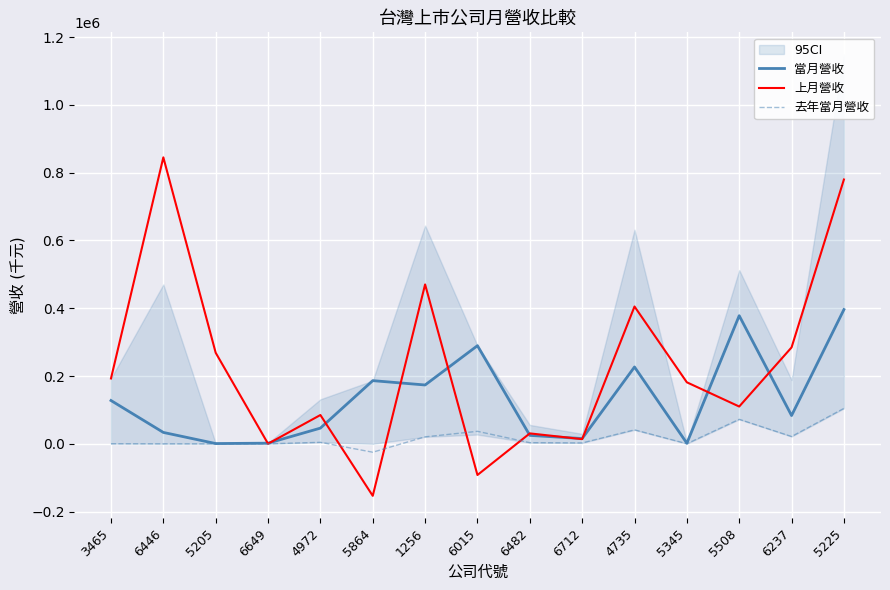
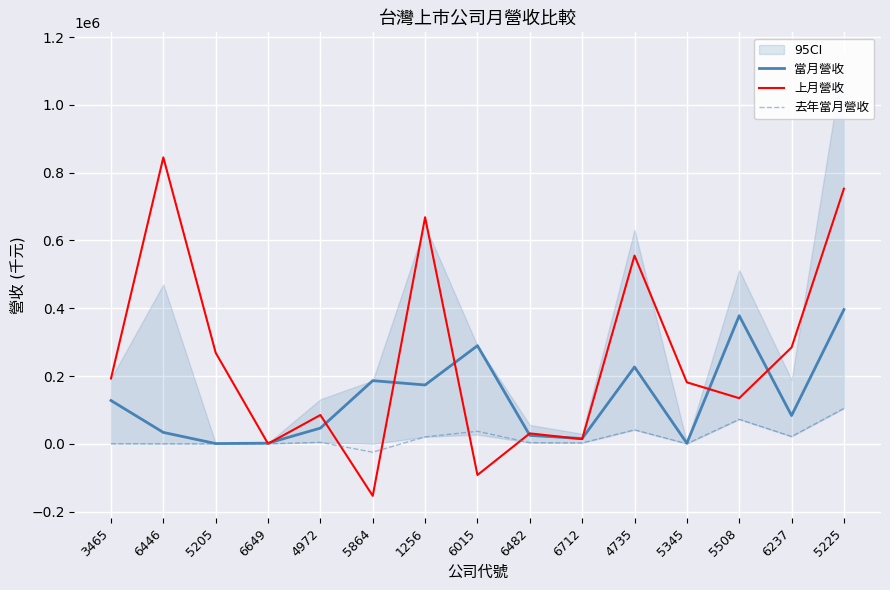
  {
    "上月營收": {
      "6446": 850000,
      "5205": 270000,
      "4972": 90000,
      "5864": -150000,
-     "1256": 470000,
+     "1256": 670000,
      "6015": -90000,
-     "4735": 410000,
+     "4735": 560000,
      "5345": 180000,
-     "5508": 110000,
+     "5508": 130000,
      "6237": 280000,
-     "5225": 780000
+     "5225": 750000
    }
  }
